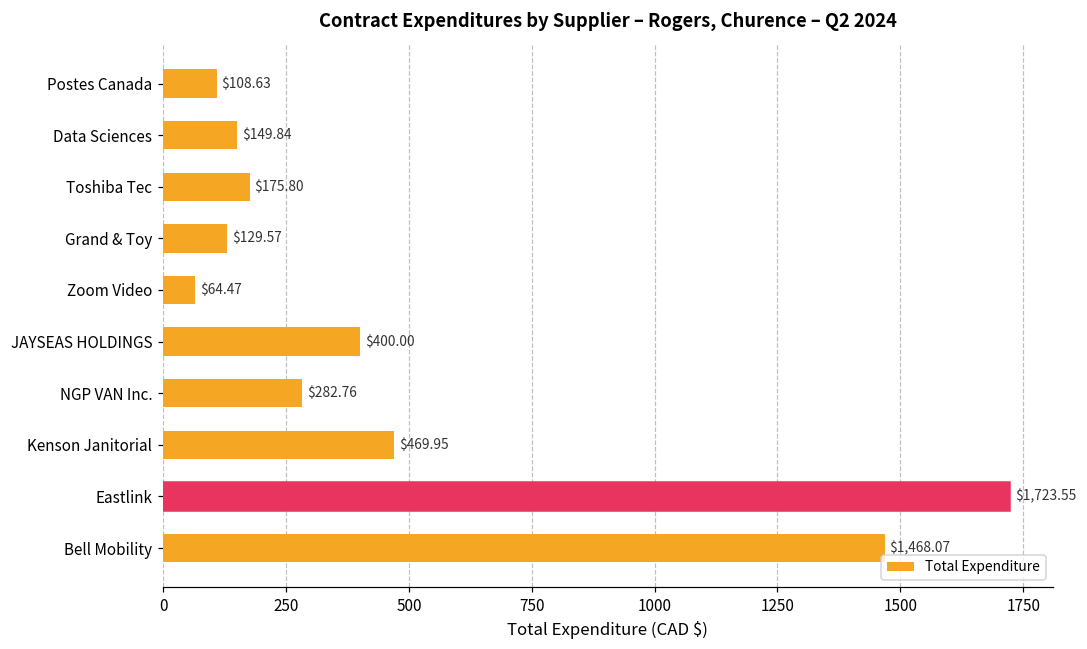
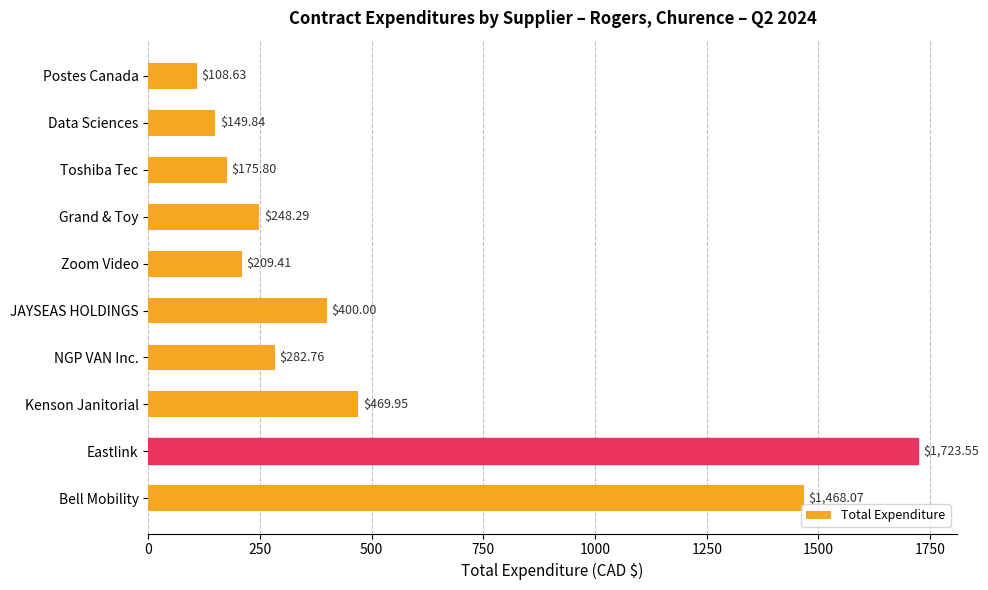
  {
    "Postes Canada": "$108.63",
    "Data Sciences": "$149.84",
    "Toshiba Tec": "$175.80",
-   "Grand & Toy": "$129.57",
-   "Zoom Video": "$64.47",
+   "Grand & Toy": "$248.29",
+   "Zoom Video": "$209.41",
    "JAYSEAS HOLDINGS": "$400.00",
    "NGP VAN Inc.": "$282.76",
    "Kenson Janitorial": "$469.95",
    "Eastlink": "$1,723.55"
  }
